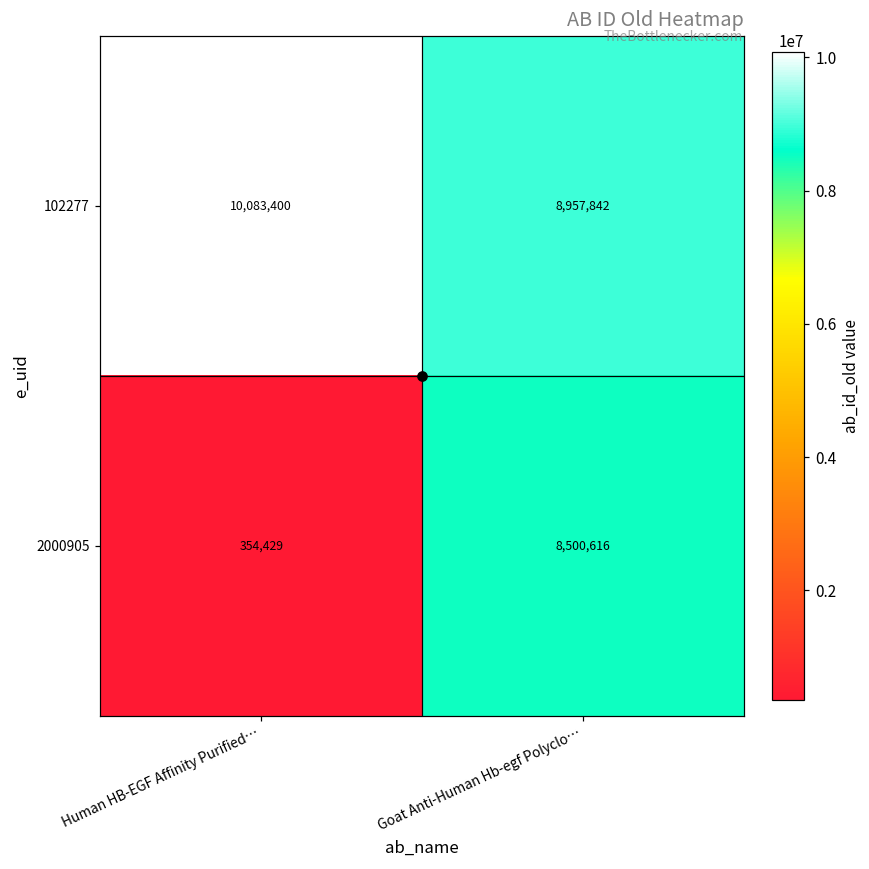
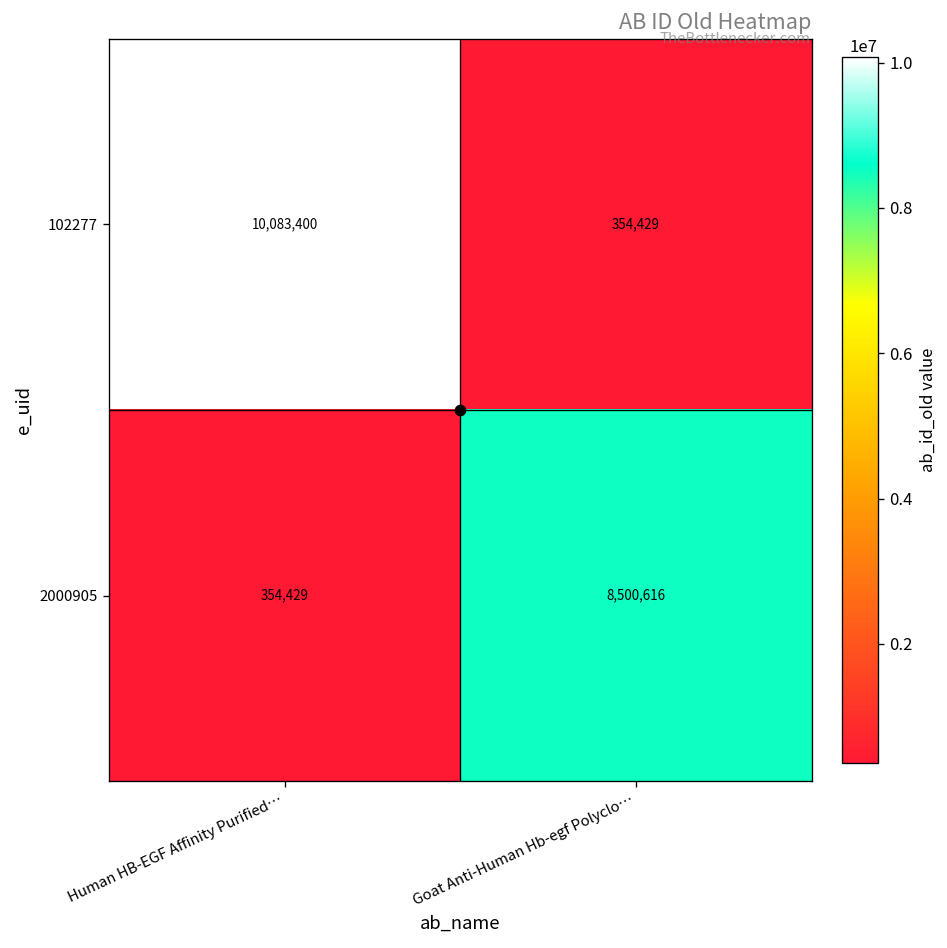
  {
    "102277": {
      "Human HB-EGF Affinity Purified…": "10,083,400",
-     "Goat Anti-Human Hb-egf Polyclo…": "8,957,842"
+     "Goat Anti-Human Hb-egf Polyclo…": "354,429"
    },
    "2000905": {
      "Human HB-EGF Affinity Purified…": "354,429",
      "Goat Anti-Human Hb-egf Polyclo…": "8,500,616"
    }
  }
